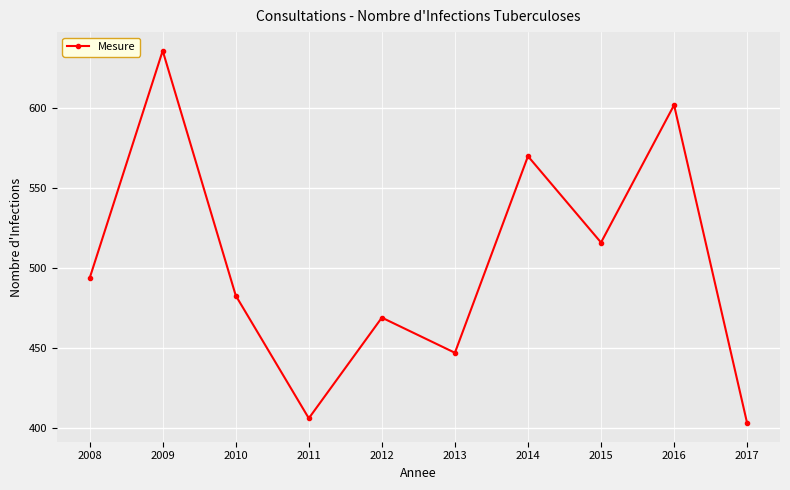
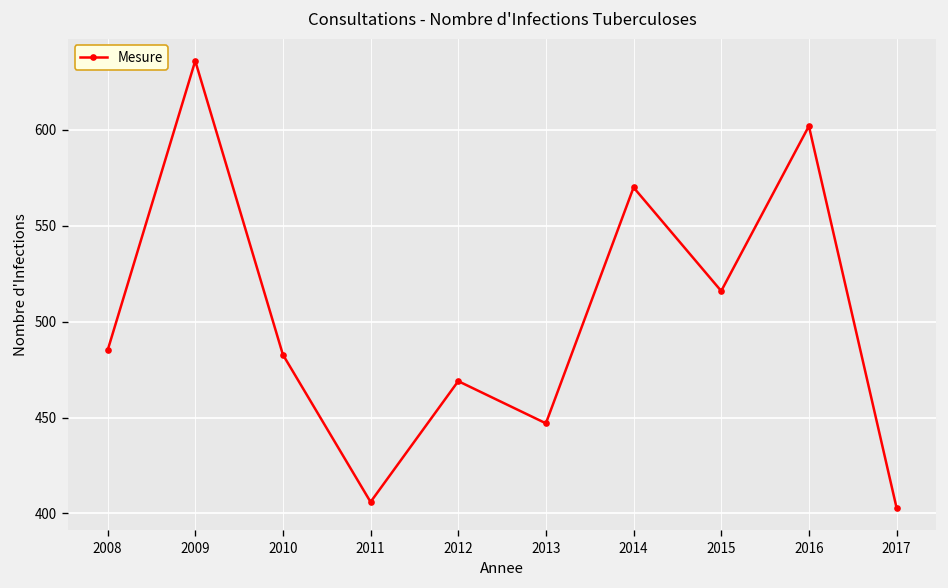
  {
-   "2008": 494,
+   "2008": 485,
    "2009": 636,
    "2010": 483,
    "2011": 406,
    "2012": 469,
    "2013": 447,
    "2014": 570,
    "2015": 516,
    "2016": 602,
    "2017": 403
  }
